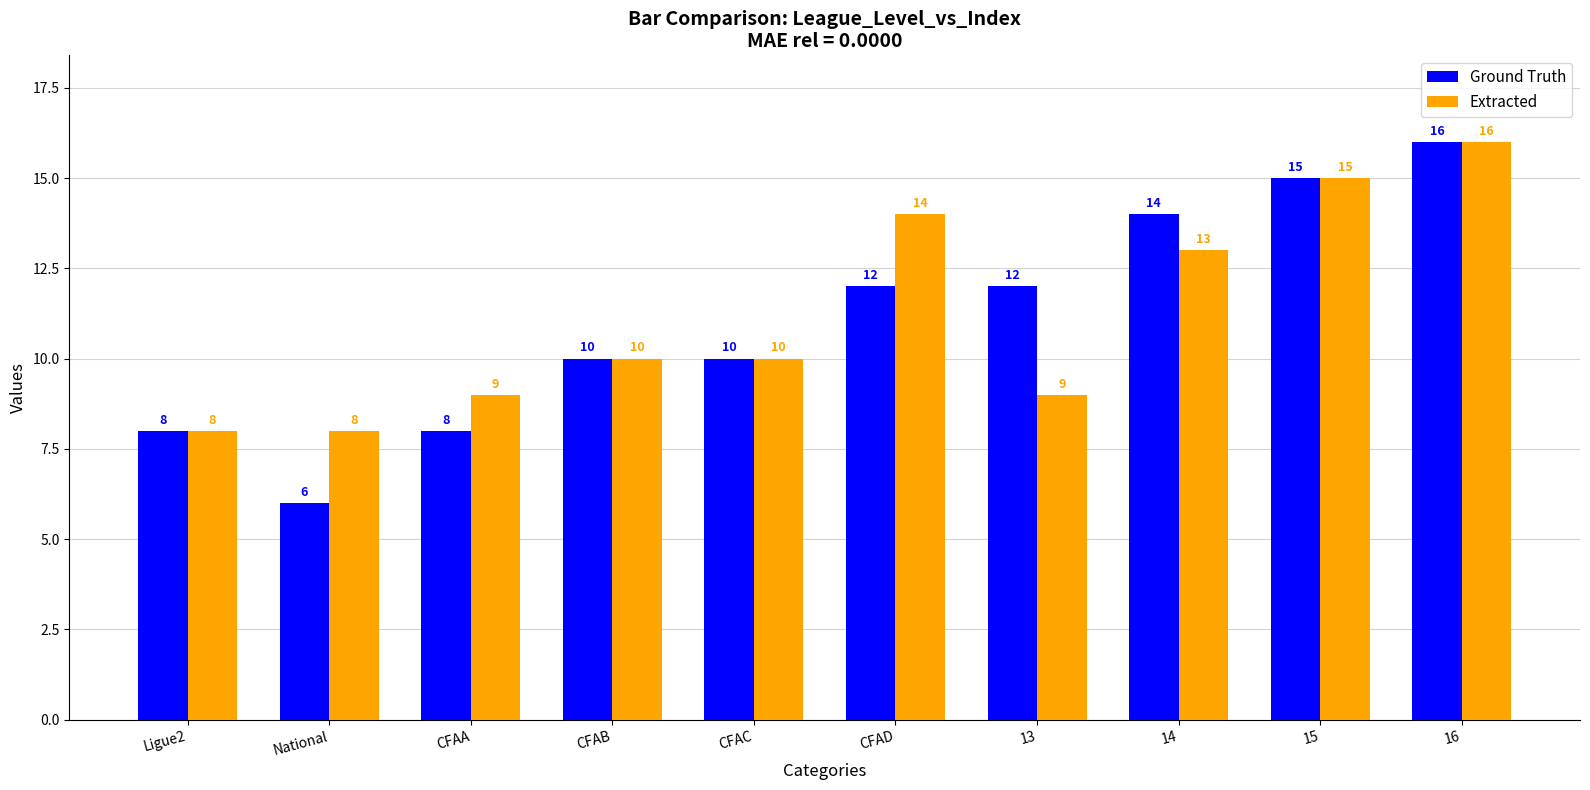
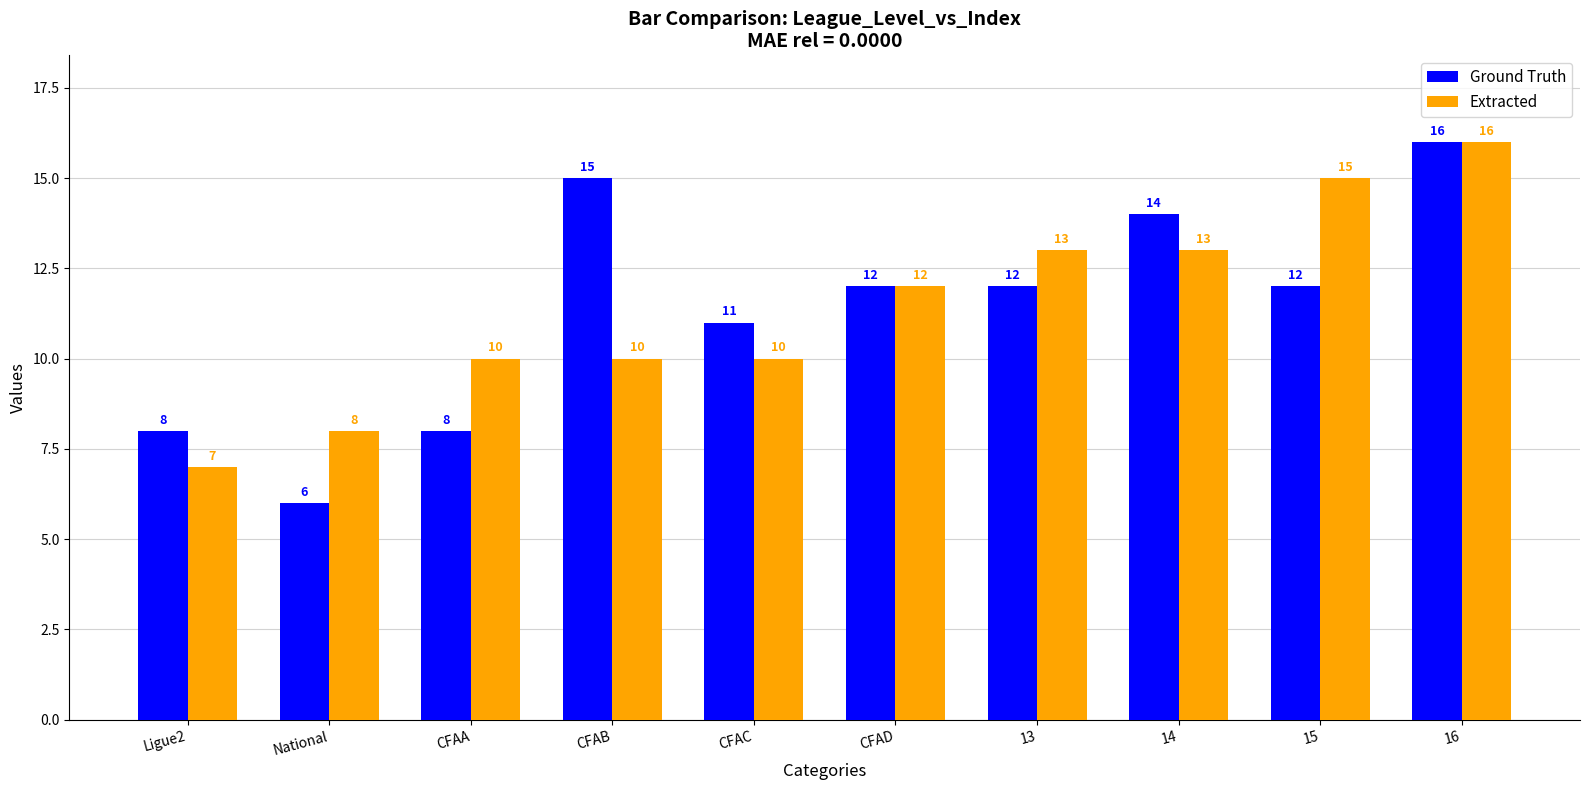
  {
    "Ground Truth": {
      "Ligue2": 8,
      "National": 6,
      "CFAA": 8,
-     "CFAB": 10,
-     "CFAC": 10,
+     "CFAB": 15,
+     "CFAC": 11,
      "CFAD": 12,
      "13": 12,
      "14": 14,
-     "15": 15,
+     "15": 12,
      "16": 16
    },
    "Extracted": {
-     "Ligue2": 8,
+     "Ligue2": 7,
      "National": 8,
-     "CFAA": 9,
+     "CFAA": 10,
      "CFAB": 10,
      "CFAC": 10,
-     "CFAD": 14,
-     "13": 9,
+     "CFAD": 12,
+     "13": 13,
      "14": 13,
      "15": 15,
      "16": 16
    }
  }
